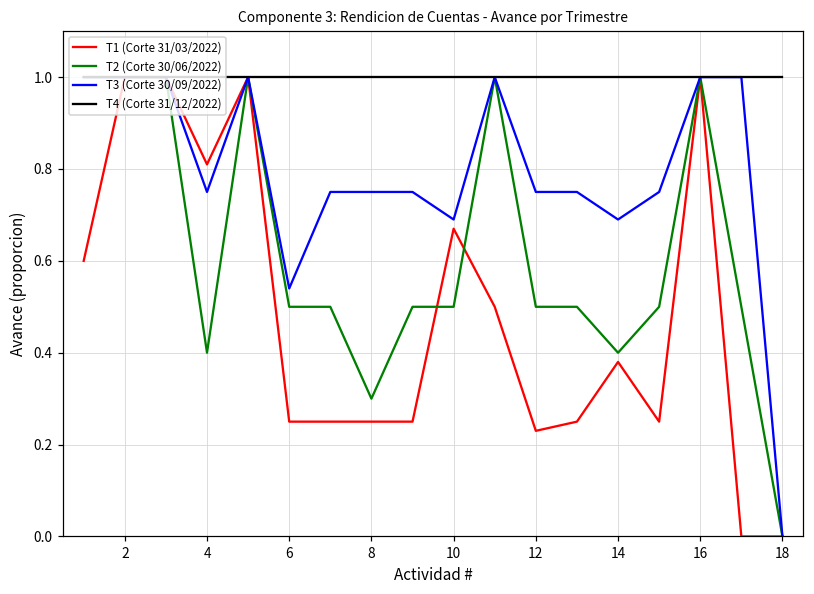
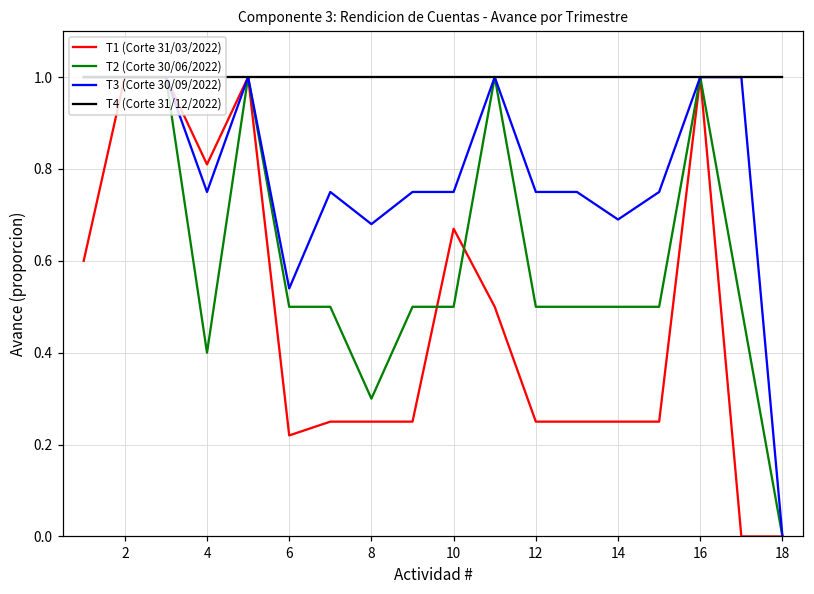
  {
    "T1 (Corte 31/03/2022)": {
      "4": 0.81,
-     "6": 0.25,
+     "6": 0.22,
      "8": 0.25,
      "10": 0.67,
-     "12": 0.23,
-     "14": 0.38
+     "12": 0.25,
+     "14": 0.25
    },
    "T2 (Corte 30/06/2022)": {
      "4": 0.4,
      "6": 0.5,
      "8": 0.3,
      "10": 0.5,
      "12": 0.5,
-     "14": 0.4
+     "14": 0.5
    },
    "T3 (Corte 30/09/2022)": {
      "4": 0.75,
      "6": 0.54,
-     "8": 0.75,
-     "10": 0.69,
+     "8": 0.68,
+     "10": 0.75,
      "12": 0.75,
      "14": 0.69
    },
    "T4 (Corte 31/12/2022)": {
      "6": 1.00,
      "8": 1.00,
      "10": 1.00,
      "12": 1.00,
      "14": 1.00,
      "18": 1.00
    }
  }
